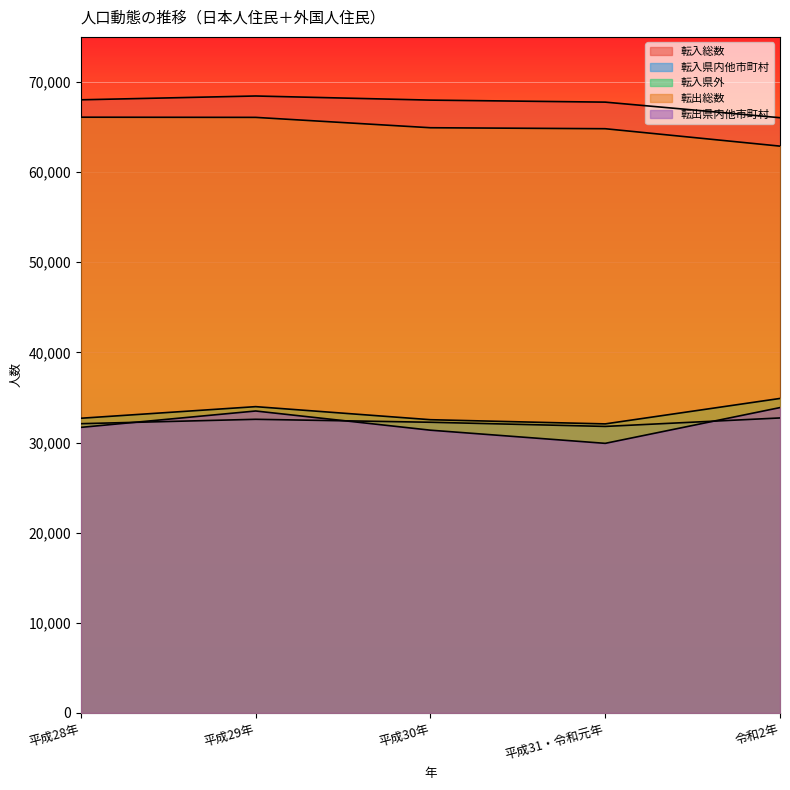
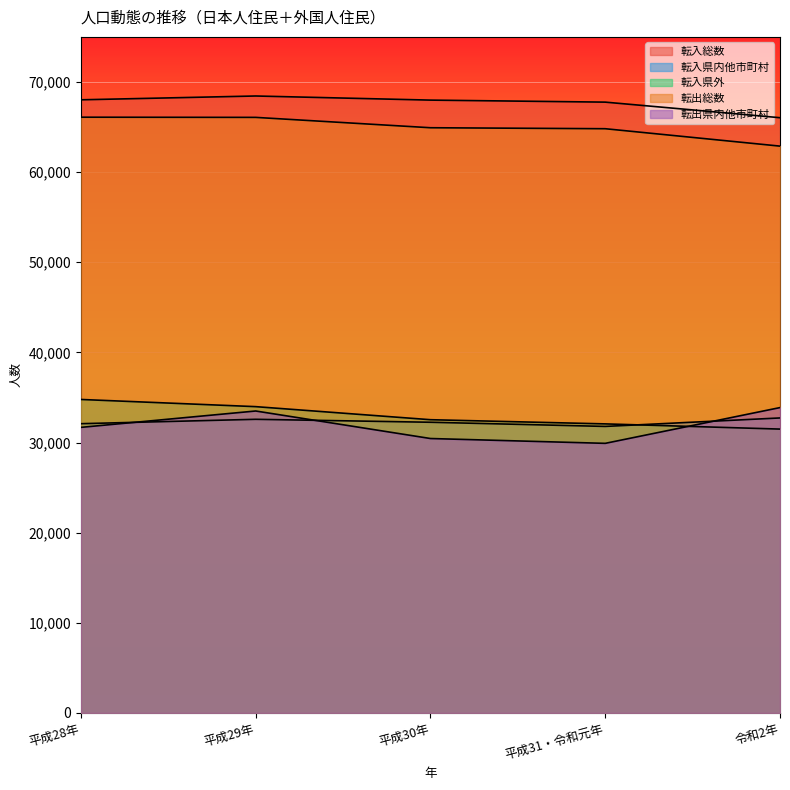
  {
    "転入県内他市町村": {
      "平成28年": "32,000",
      "平成29年": "33,000",
      "平成30年": "32,000",
      "令和2年": "33,000"
    },
    "転入県外": {
-     "平成28年": "33,000",
+     "平成28年": "35,000",
      "平成29年": "34,000",
      "平成30年": "33,000",
-     "令和2年": "35,000"
+     "令和2年": "31,000"
    },
    "転出県内他市町村": {
      "平成28年": "32,000",
      "平成29年": "33,000",
-     "平成30年": "31,000",
+     "平成30年": "30,000",
      "平成31・令和元年": "30,000",
      "令和2年": "34,000"
    }
  }
